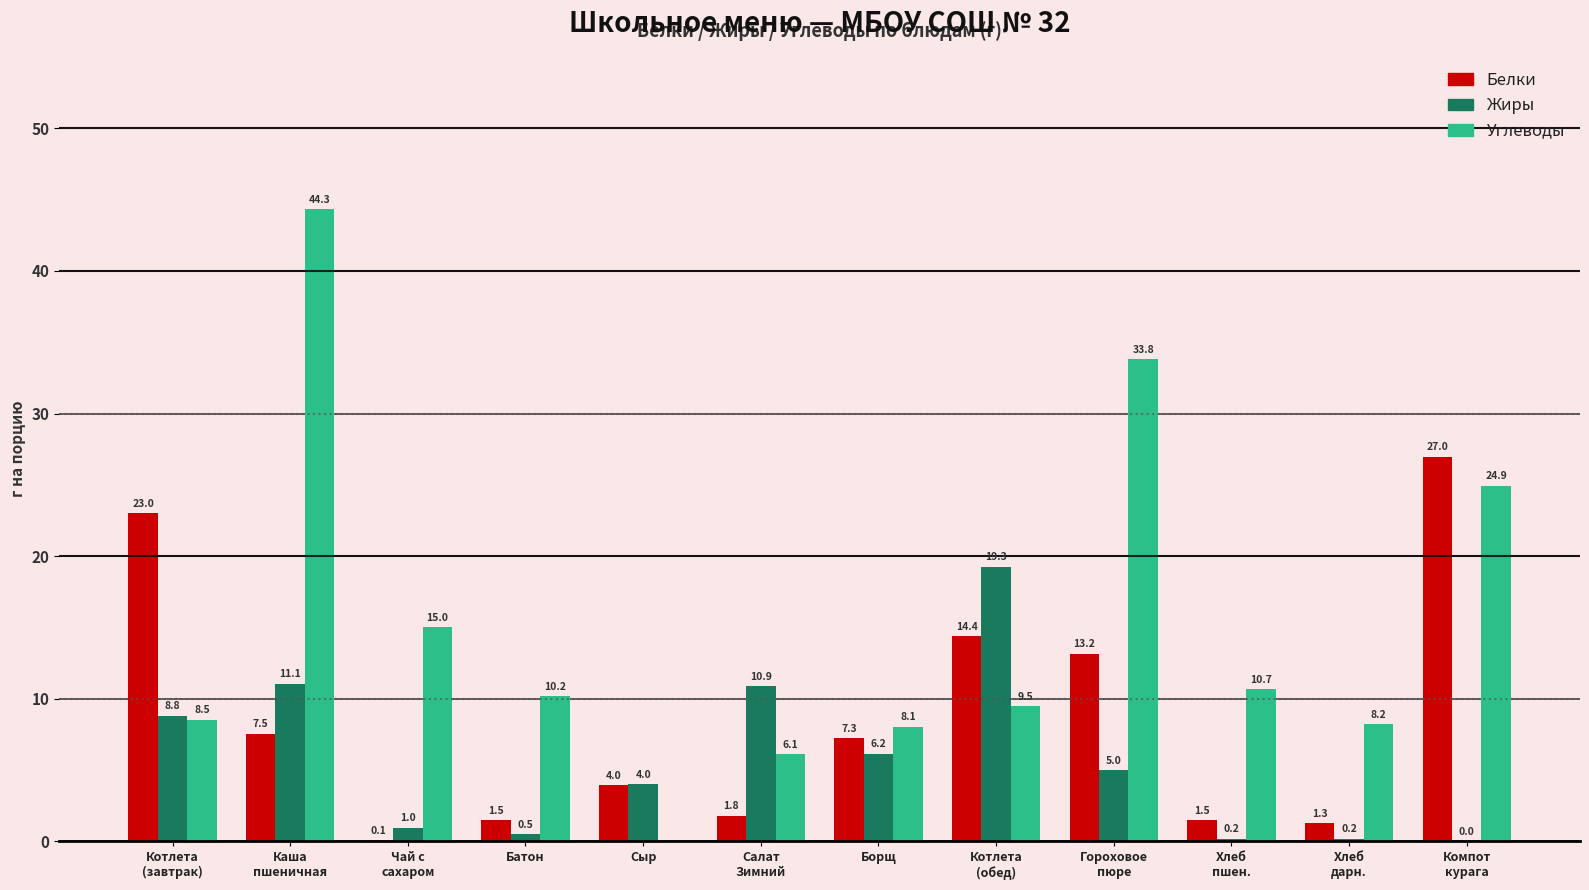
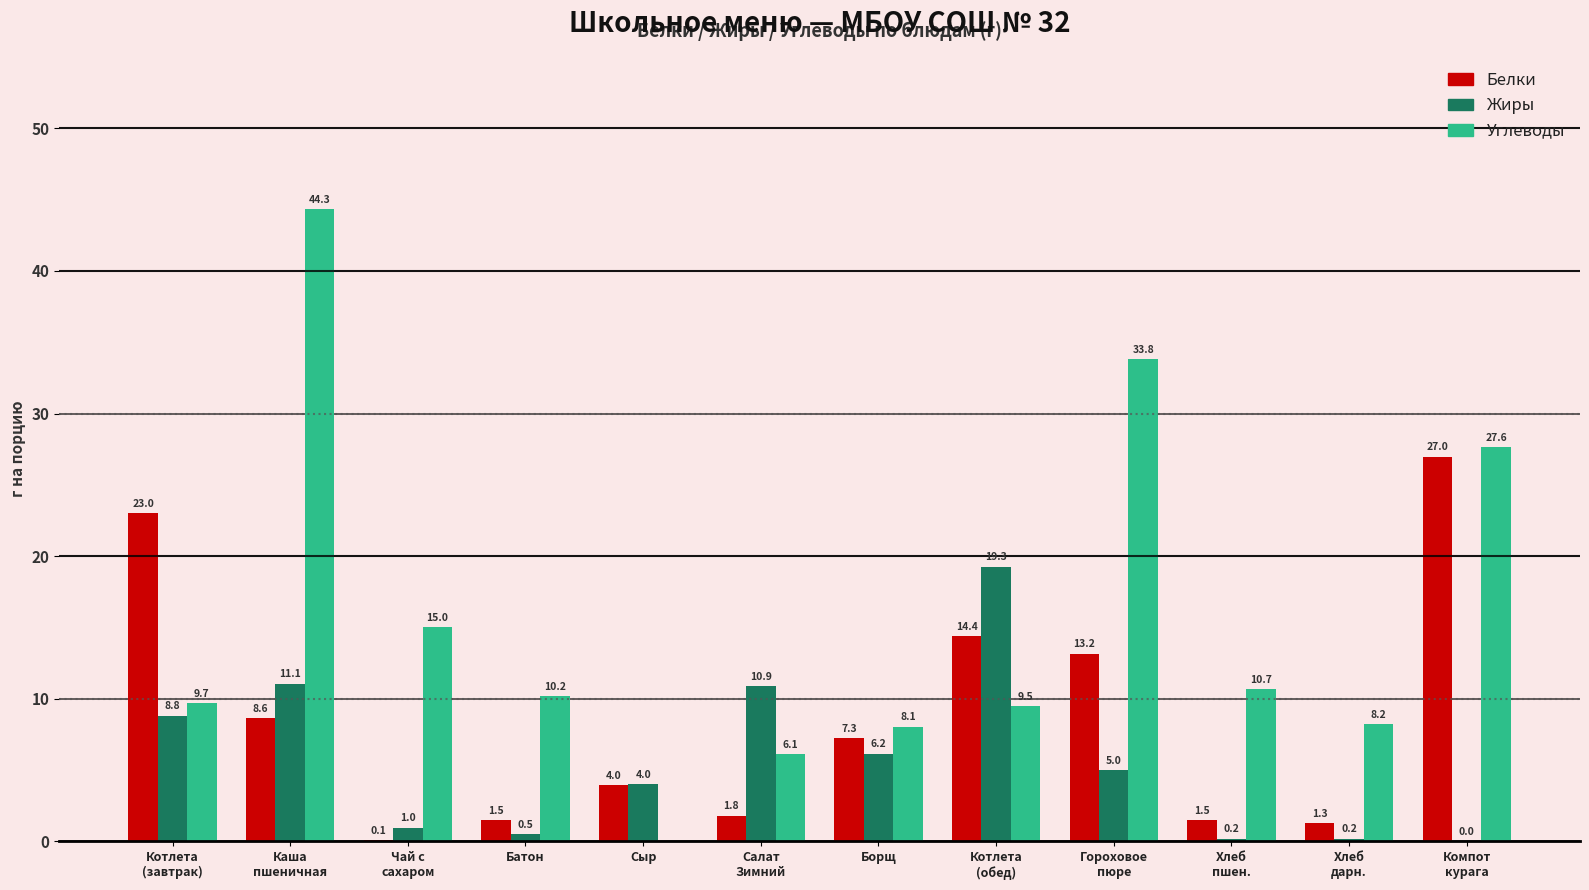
  {
    "Белки": {
      "Котлета (завтрак)": 23.0,
-     "Каша пшеничная": 7.5,
+     "Каша пшеничная": 8.6,
      "Чай с сахаром": 0.1,
      "Батон": 1.5,
      "Сыр": 4.0,
      "Салат Зимний": 1.8,
      "Борщ": 7.3,
      "Котлета (обед)": 14.4,
      "Гороховое пюре": 13.2,
      "Хлеб пшен.": 1.5,
      "Хлеб дарн.": 1.3,
      "Компот курага": 27.0
    },
    "Жиры": {
      "Котлета (завтрак)": 8.8,
      "Каша пшеничная": 11.1,
      "Чай с сахаром": 1.0,
      "Батон": 0.5,
      "Сыр": 4.0,
      "Салат Зимний": 10.9,
      "Борщ": 6.2,
      "Котлета (обед)": 19.3,
      "Гороховое пюре": 5.0,
      "Хлеб пшен.": 0.2,
      "Хлеб дарн.": 0.2,
      "Компот курага": 0.0
    },
    "Углеводы": {
-     "Котлета (завтрак)": 8.5,
+     "Котлета (завтрак)": 9.7,
      "Каша пшеничная": 44.3,
      "Чай с сахаром": 15.0,
      "Батон": 10.2,
      "Салат Зимний": 6.1,
      "Борщ": 8.1,
      "Котлета (обед)": 9.5,
      "Гороховое пюре": 33.8,
      "Хлеб пшен.": 10.7,
      "Хлеб дарн.": 8.2,
-     "Компот курага": 24.9
+     "Компот курага": 27.6
    }
  }
